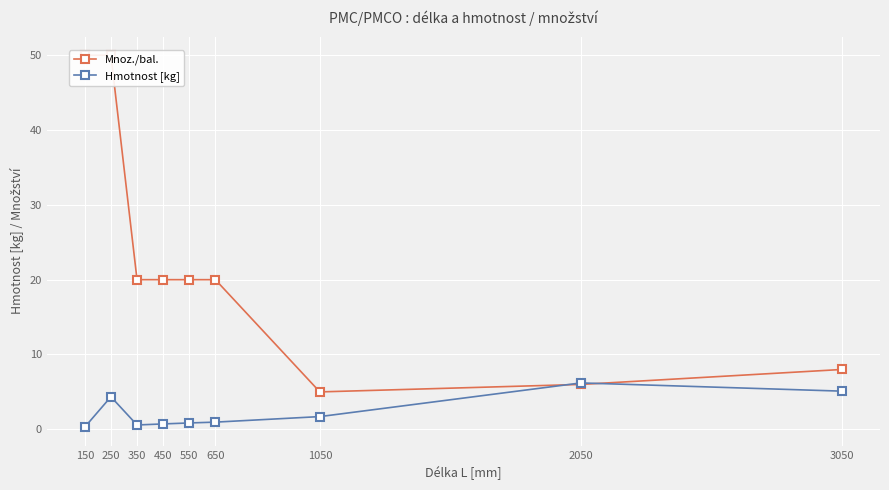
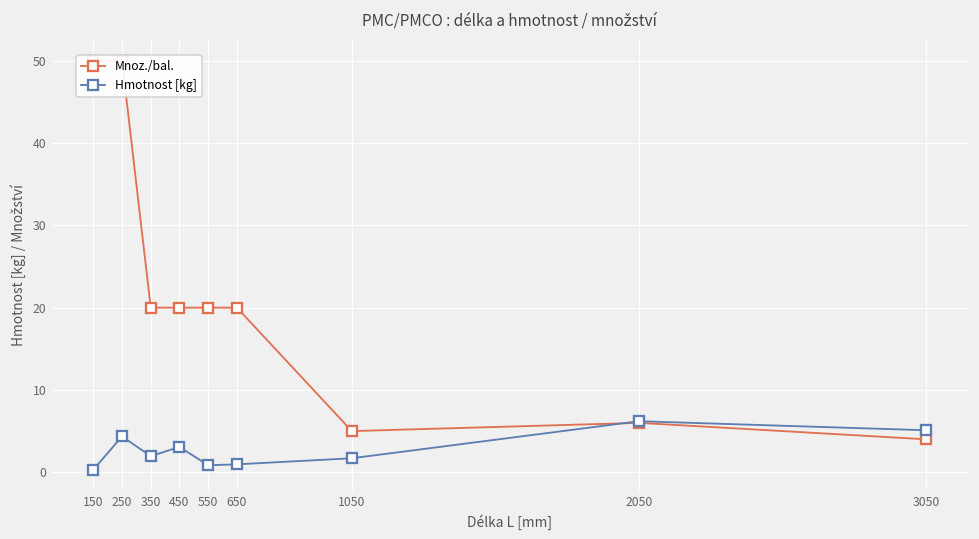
  {
    "Mnoz./bal.": {
      "350": 20,
      "450": 20,
      "550": 20,
      "650": 20,
      "1050": 5,
-     "3050": 8
+     "3050": 4
    },
    "Hmotnost [kg]": {
      "150": 0,
      "250": 4,
-     "350": 1,
-     "450": 1,
+     "350": 2,
+     "450": 3,
      "550": 1,
      "650": 1,
      "1050": 2,
      "3050": 5
    }
  }
